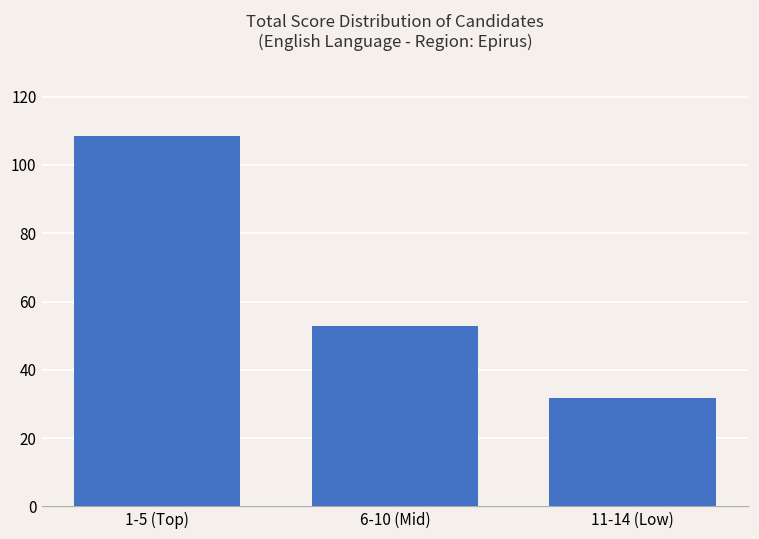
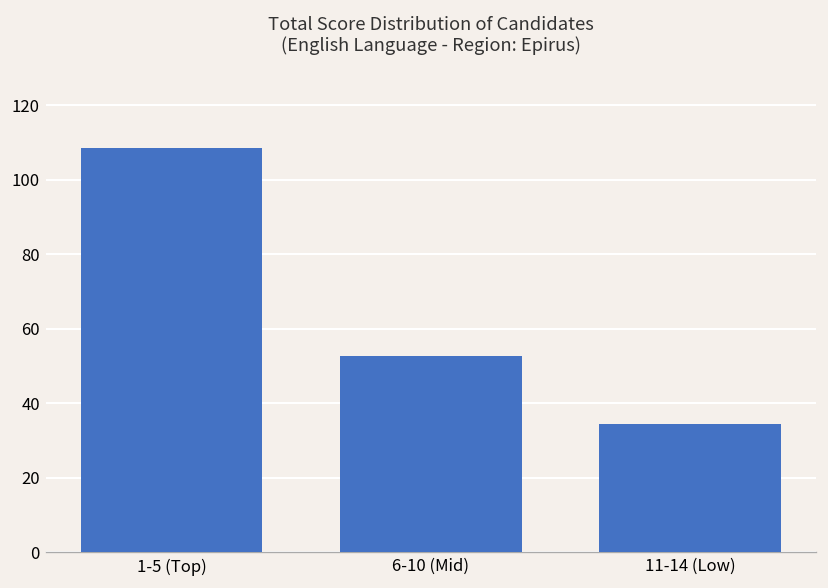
  {
    "1-5 (Top)": 109,
    "6-10 (Mid)": 53,
-   "11-14 (Low)": 32
+   "11-14 (Low)": 35
  }
